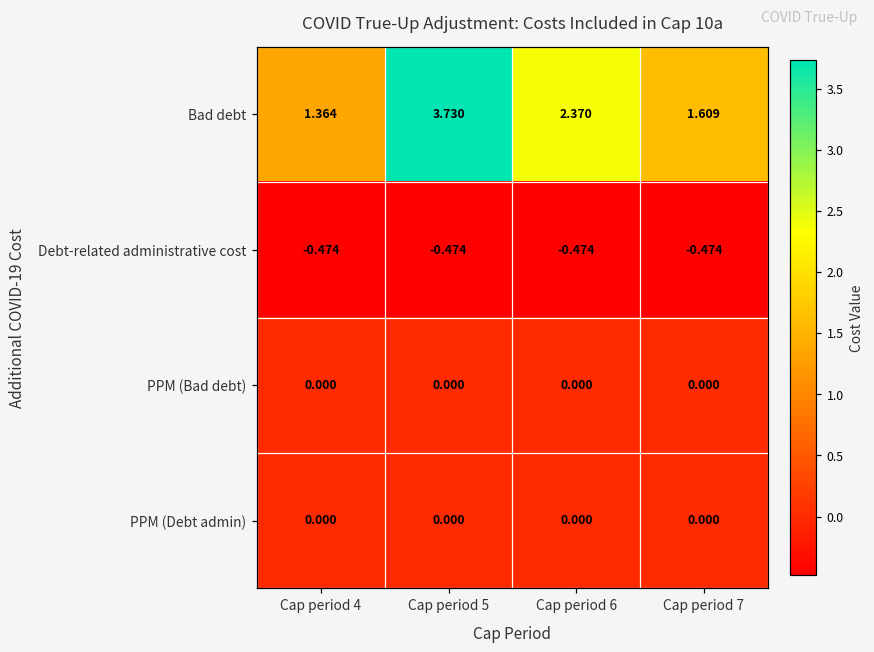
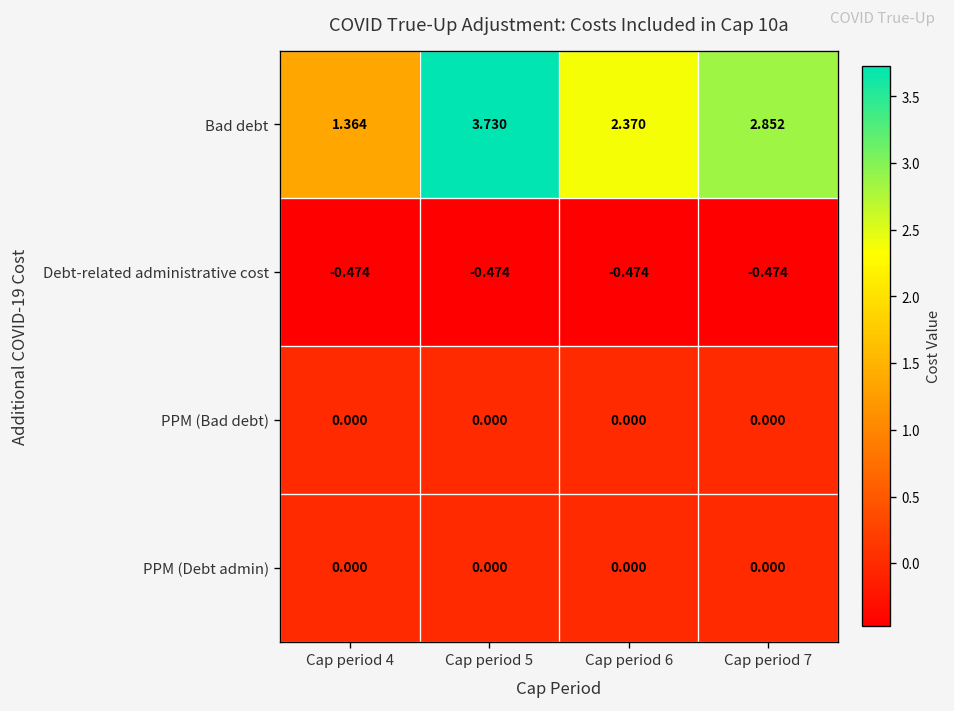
  {
    "Bad debt": {
      "Cap period 4": 1.364,
      "Cap period 5": 3.730,
      "Cap period 6": 2.370,
-     "Cap period 7": 1.609
+     "Cap period 7": 2.852
    },
    "Debt-related administrative cost": {
      "Cap period 4": -0.474,
      "Cap period 5": -0.474,
      "Cap period 6": -0.474,
      "Cap period 7": -0.474
    },
    "PPM (Bad debt)": {
      "Cap period 4": 0.000,
      "Cap period 5": 0.000,
      "Cap period 6": 0.000,
      "Cap period 7": 0.000
    },
    "PPM (Debt admin)": {
      "Cap period 4": 0.000,
      "Cap period 5": 0.000,
      "Cap period 6": 0.000,
      "Cap period 7": 0.000
    }
  }
